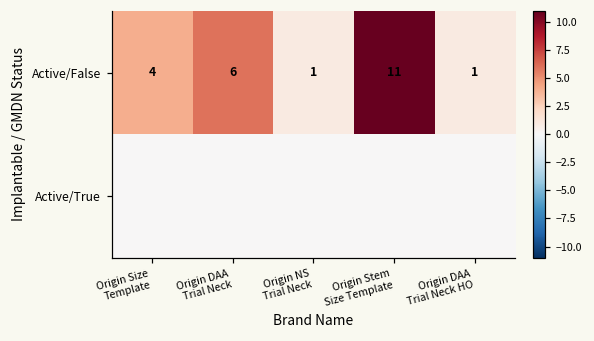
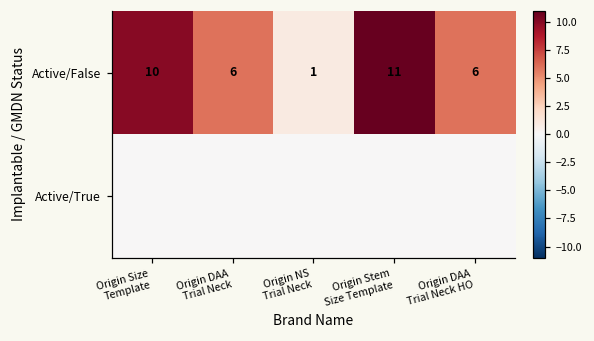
  {
    "Active/False": {
-     "Origin Size Template": 4,
+     "Origin Size Template": 10,
      "Origin DAA Trial Neck": 6,
      "Origin NS Trial Neck": 1,
      "Origin Stem Size Template": 11,
-     "Origin DAA Trial Neck HO": 1
+     "Origin DAA Trial Neck HO": 6
    }
  }
